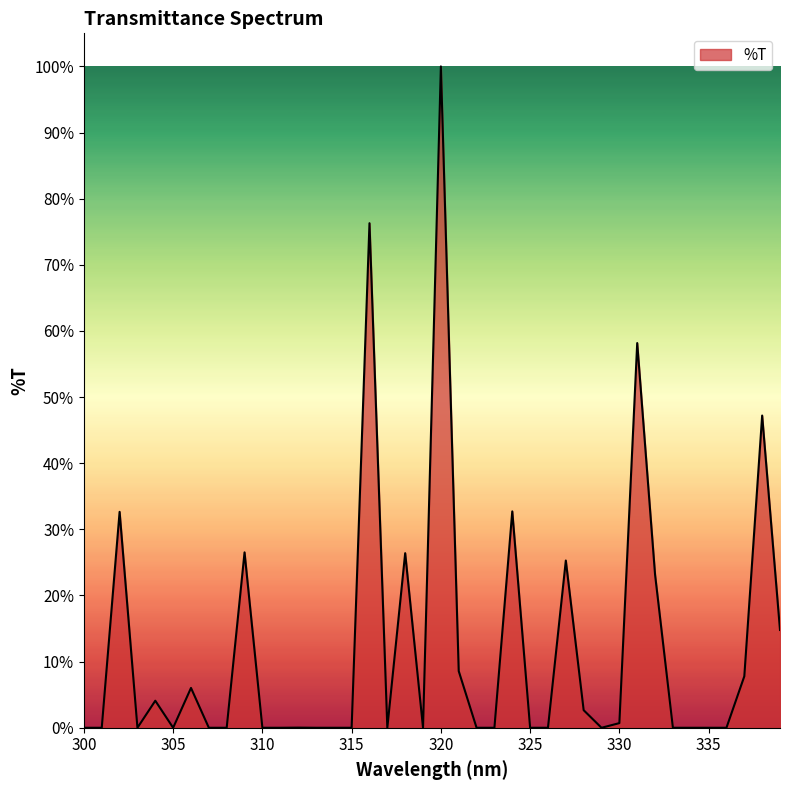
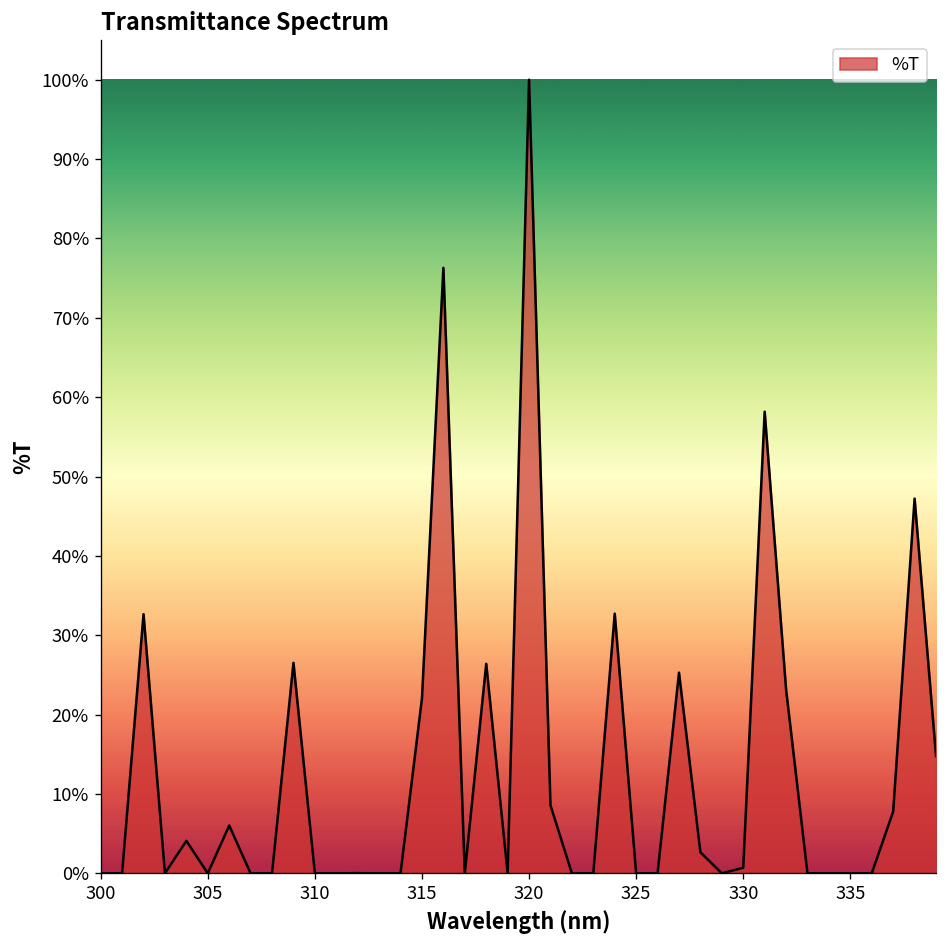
  {
    "300": "0%",
    "305": "0%",
    "310": "0%",
-   "315": "0%",
+   "315": "22%",
    "320": "100%",
    "325": "0%",
    "330": "1%",
    "335": "0%"
  }
